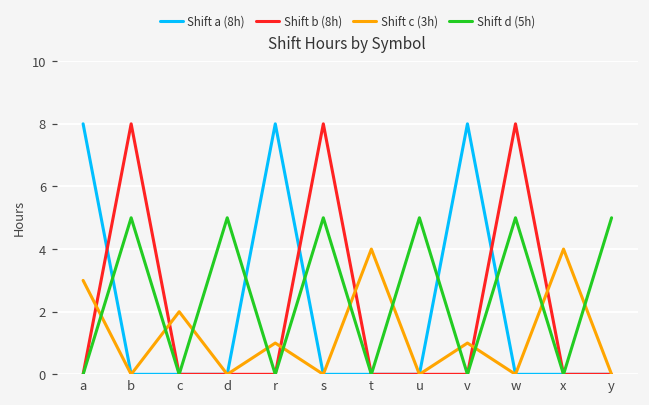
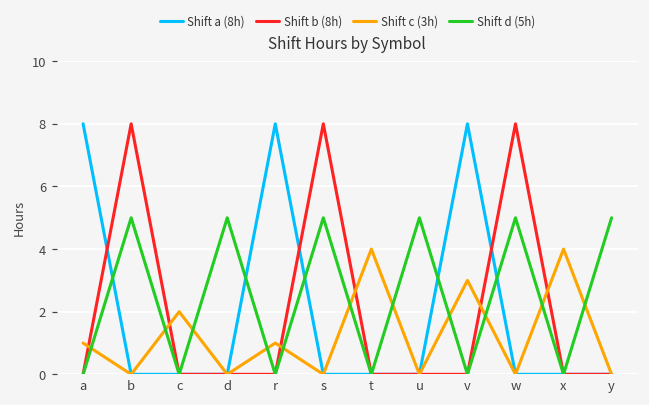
  {
    "Shift a (8h)": {
      "a": 8,
      "r": 8,
      "v": 8
    },
    "Shift b (8h)": {
      "b": 8,
      "s": 8,
      "w": 8
    },
    "Shift c (3h)": {
-     "a": 3,
+     "a": 1,
      "c": 2,
      "r": 1,
      "t": 4,
-     "v": 1,
+     "v": 3,
      "x": 4
    },
    "Shift d (5h)": {
      "b": 5,
      "d": 5,
      "s": 5,
      "u": 5,
      "w": 5,
      "y": 5
    }
  }
